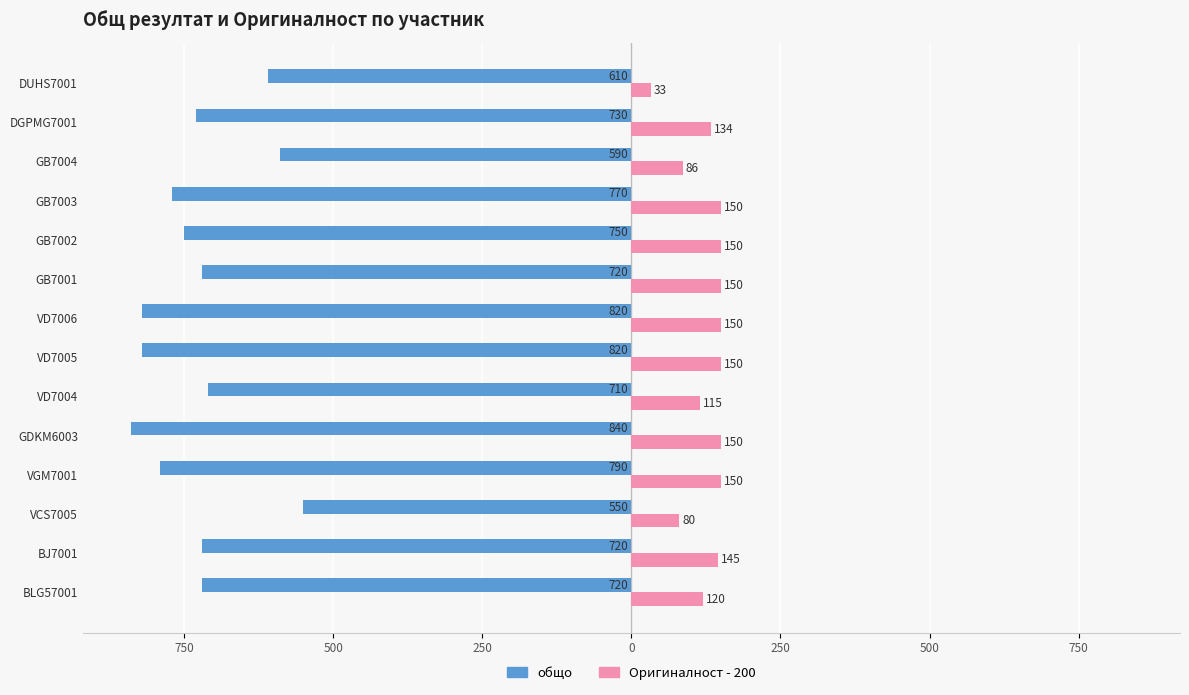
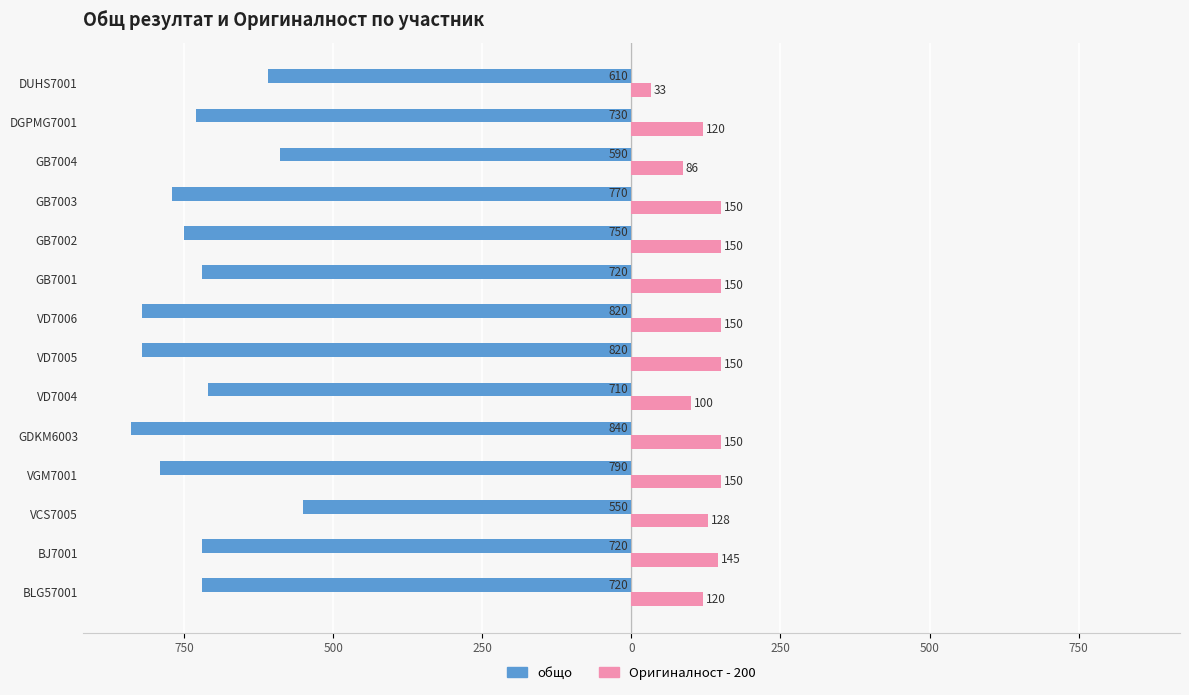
  {
    "Оригиналност - 200": {
      "DUHS7001": 33,
-     "DGPMG7001": 134,
+     "DGPMG7001": 120,
      "GB7004": 86,
      "GB7003": 150,
      "GB7002": 150,
      "GB7001": 150,
      "VD7006": 150,
      "VD7005": 150,
-     "VD7004": 115,
+     "VD7004": 100,
      "GDKM6003": 150,
      "VGM7001": 150,
-     "VCS7005": 80,
+     "VCS7005": 128,
      "BJ7001": 145,
      "BLG57001": 120
    }
  }
